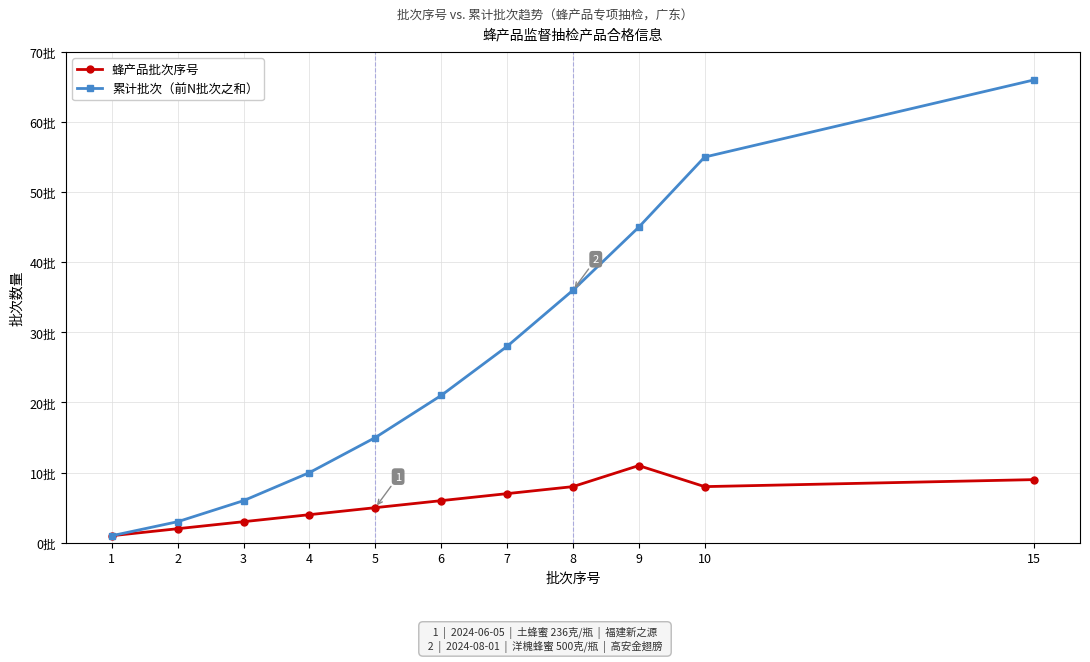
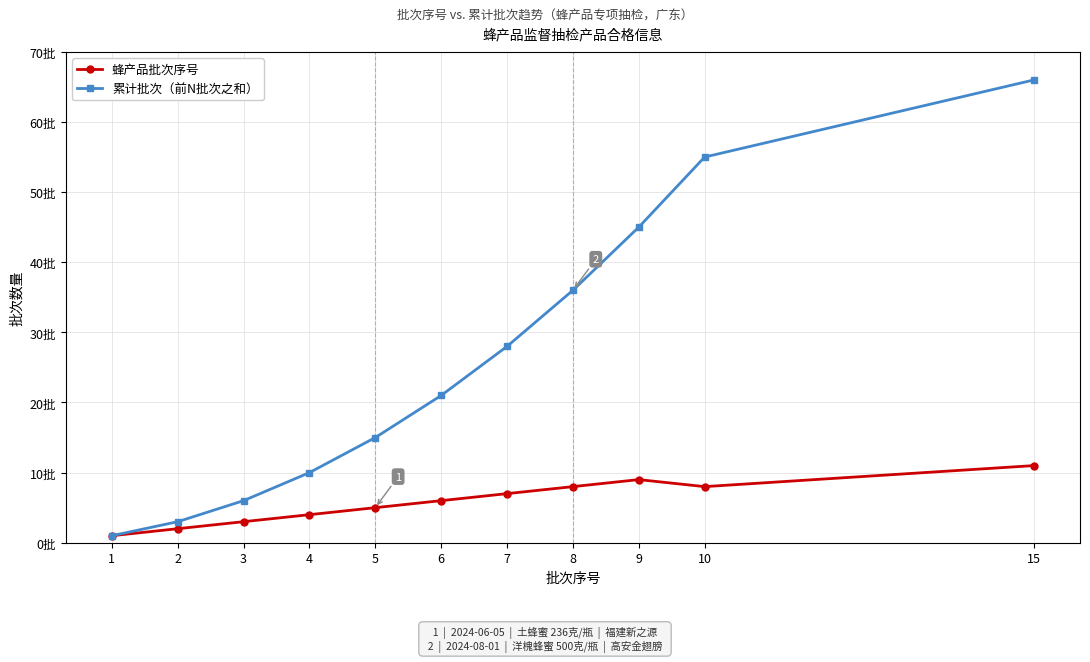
  {
    "蜂产品批次序号": {
      "2": "2批",
      "3": "3批",
      "4": "4批",
      "5": "5批",
      "6": "6批",
      "7": "7批",
      "8": "8批",
-     "9": "11批",
+     "9": "9批",
      "10": "8批",
-     "15": "9批"
+     "15": "11批"
    },
    "累计批次（前N批次之和）": {
      "2": "3批",
      "3": "6批",
      "4": "10批",
      "5": "15批",
      "6": "21批",
      "7": "28批",
      "8": "36批",
      "9": "45批",
      "10": "55批",
      "15": "66批"
    }
  }
